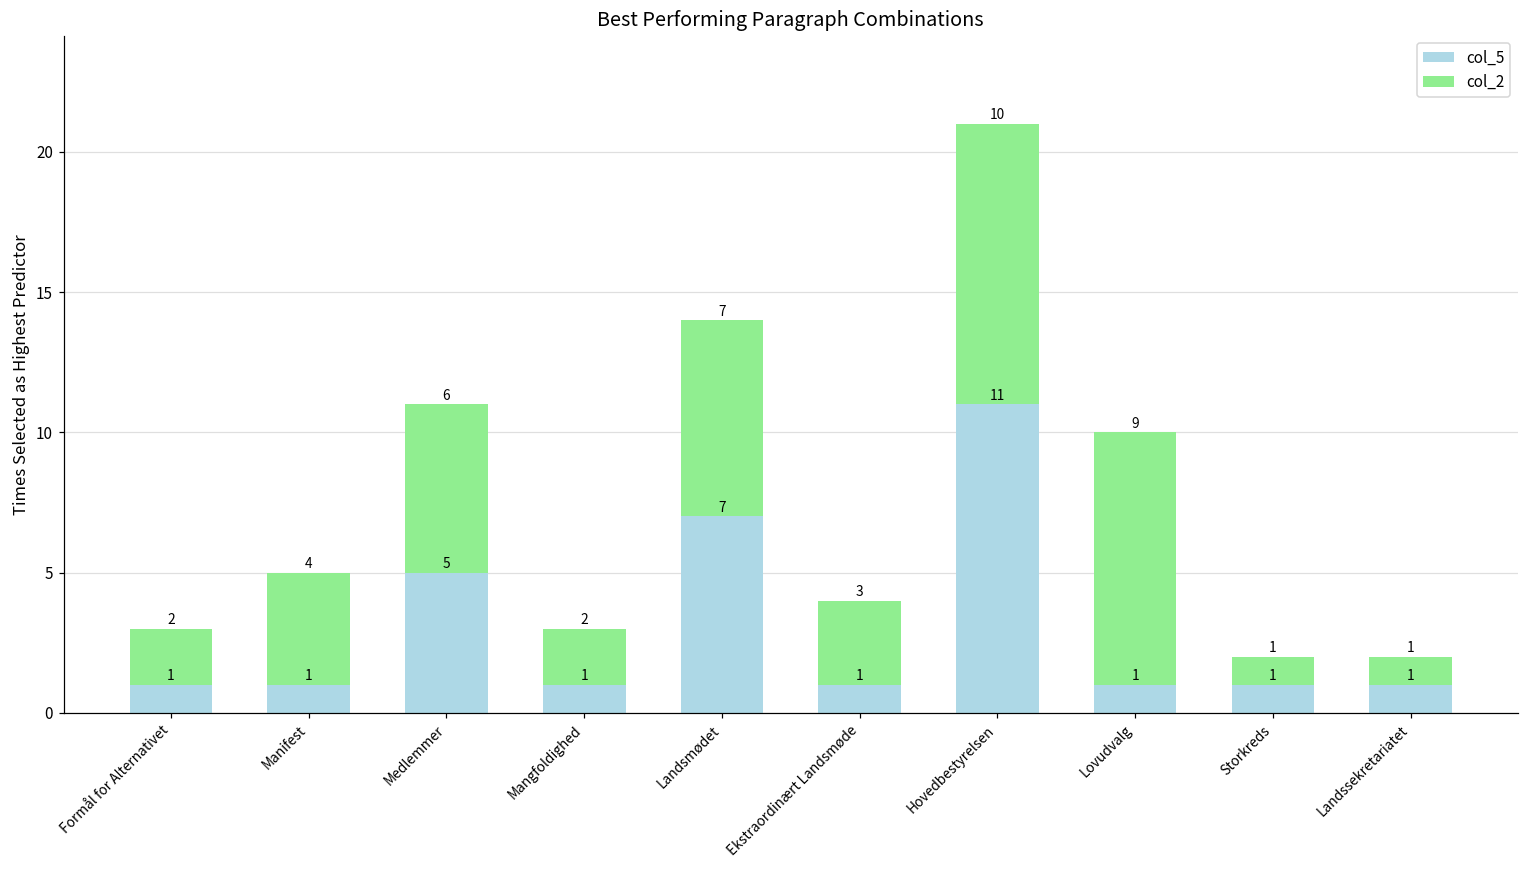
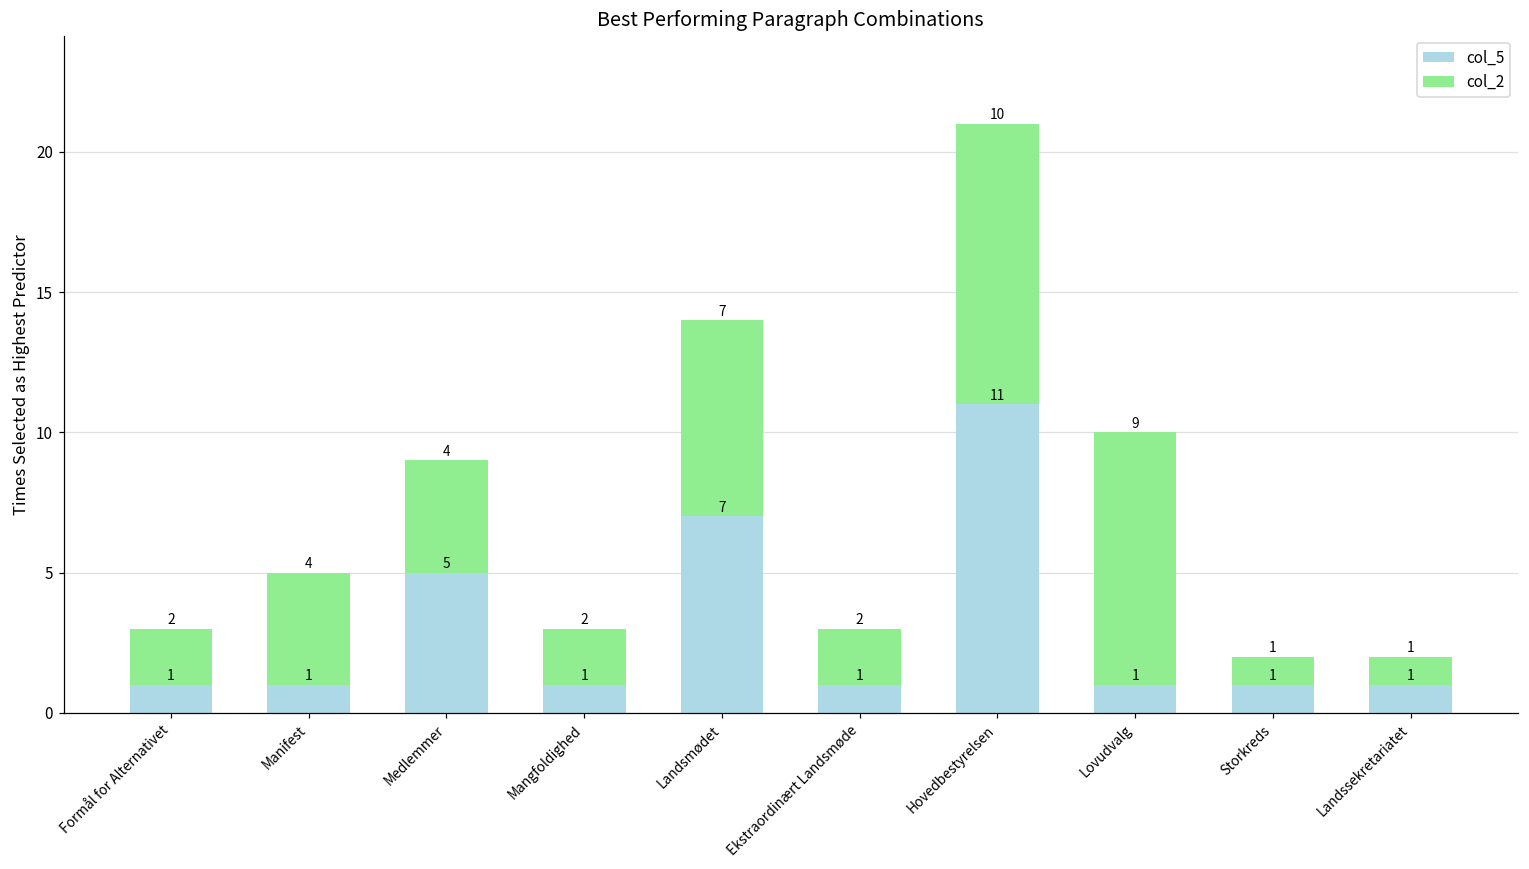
  {
    "col_5": {
      "Formål for Alternativet": 1,
      "Manifest": 1,
      "Medlemmer": 5,
      "Mangfoldighed": 1,
      "Ekstraordinært Landsmøde": 1,
      "Hovedbestyrelsen": 11,
      "Lovudvalg": 1
    },
    "col_2": {
      "Formål for Alternativet": 2,
      "Manifest": 4,
-     "Medlemmer": 6,
+     "Medlemmer": 4,
      "Mangfoldighed": 2,
      "Landsmødet": 7,
-     "Ekstraordinært Landsmøde": 3,
+     "Ekstraordinært Landsmøde": 2,
      "Hovedbestyrelsen": 10,
      "Lovudvalg": 9,
      "Storkreds": 1,
      "Landssekretariatet": 1
    }
  }
